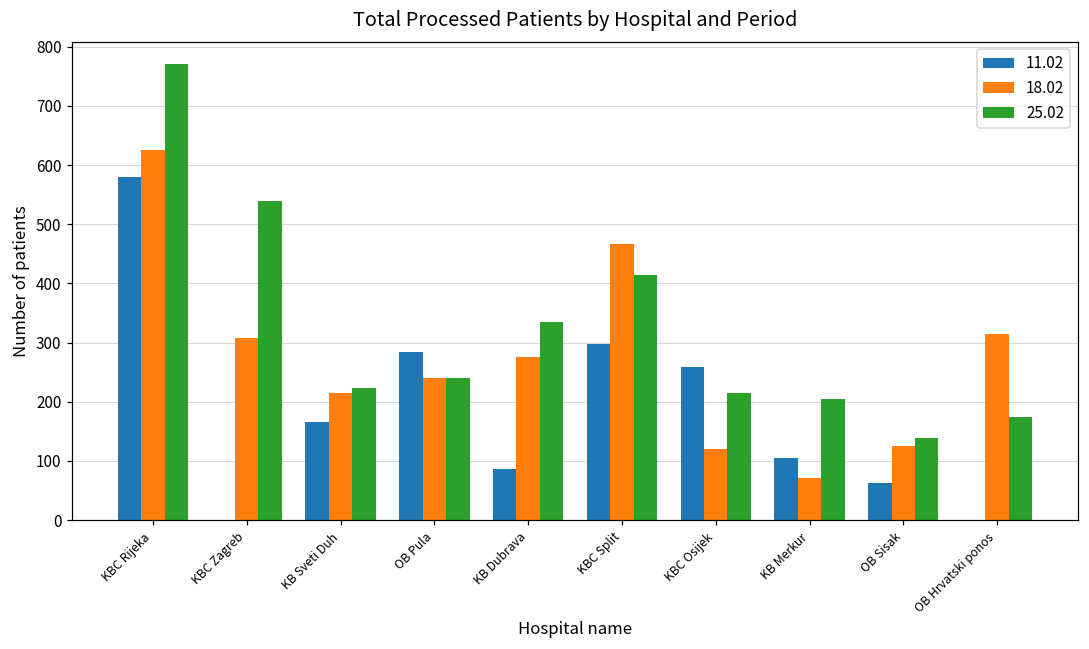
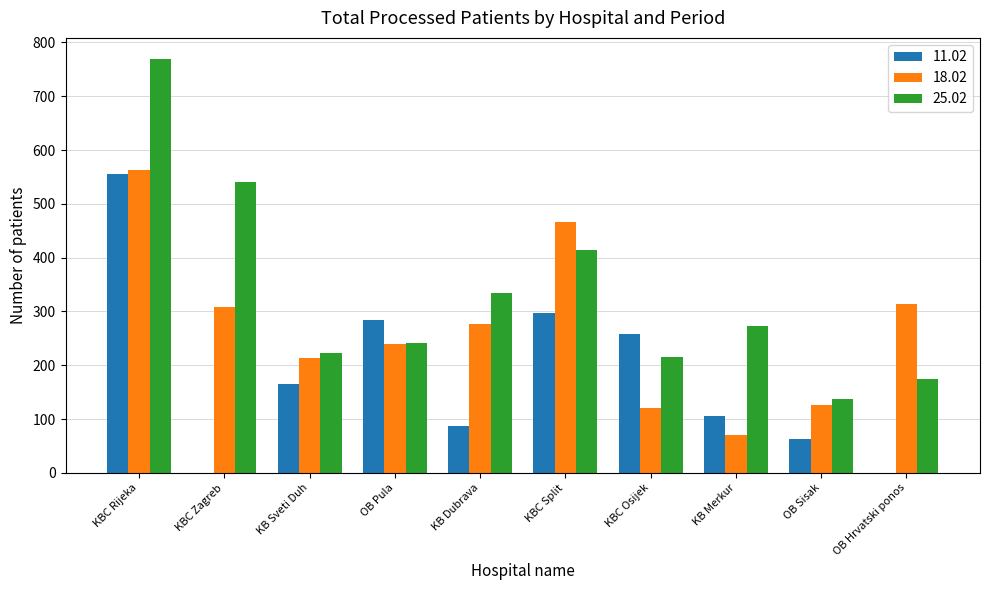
  {
    "11.02": {
-     "KBC Rijeka": 580,
+     "KBC Rijeka": 560,
      "KBC Zagreb": 0,
      "KB Sveti Duh": 170,
      "OB Pula": 280,
      "KB Dubrava": 90,
      "KBC Split": 300,
      "KBC Osijek": 260,
      "KB Merkur": 110,
      "OB Sisak": 60,
      "OB Hrvatski ponos": 0
    },
    "18.02": {
-     "KBC Rijeka": 630,
+     "KBC Rijeka": 560,
      "KBC Zagreb": 310,
      "KB Sveti Duh": 210,
      "OB Pula": 240,
      "KB Dubrava": 280,
      "KBC Split": 470,
      "KBC Osijek": 120,
      "KB Merkur": 70,
      "OB Sisak": 130,
      "OB Hrvatski ponos": 310
    },
    "25.02": {
      "KBC Rijeka": 770,
      "KBC Zagreb": 540,
      "KB Sveti Duh": 220,
      "OB Pula": 240,
      "KB Dubrava": 330,
      "KBC Split": 420,
      "KBC Osijek": 220,
-     "KB Merkur": 210,
+     "KB Merkur": 270,
      "OB Sisak": 140,
      "OB Hrvatski ponos": 180
    }
  }
